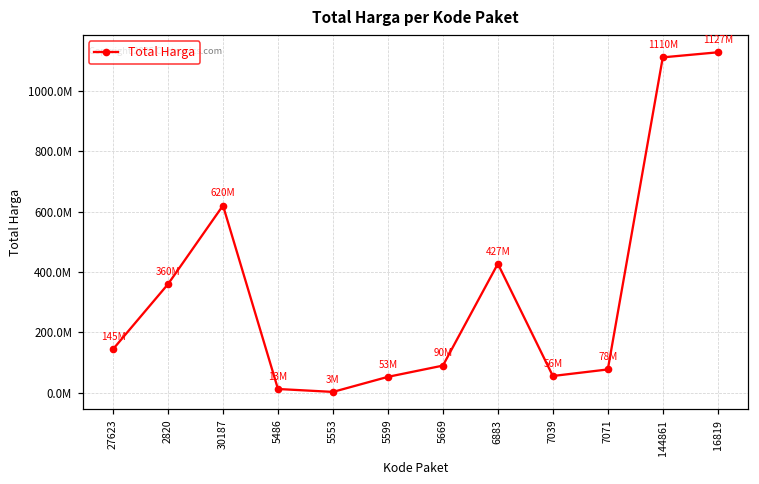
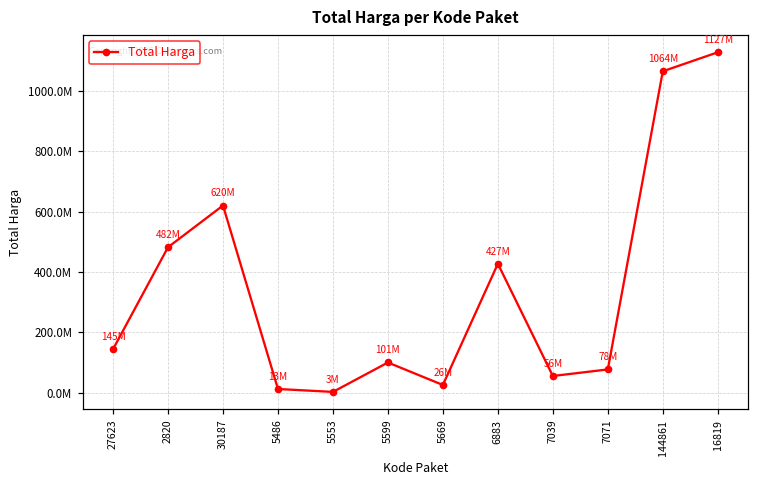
  {
    "27623": "145M",
-   "2820": "360M",
+   "2820": "482M",
    "30187": "620M",
    "5486": "13M",
    "5553": "3M",
-   "5599": "53M",
-   "5669": "90M",
+   "5599": "101M",
+   "5669": "26M",
    "6883": "427M",
    "7039": "56M",
    "7071": "78M",
-   "144861": "1110M",
+   "144861": "1064M",
    "16819": "1127M"
  }
